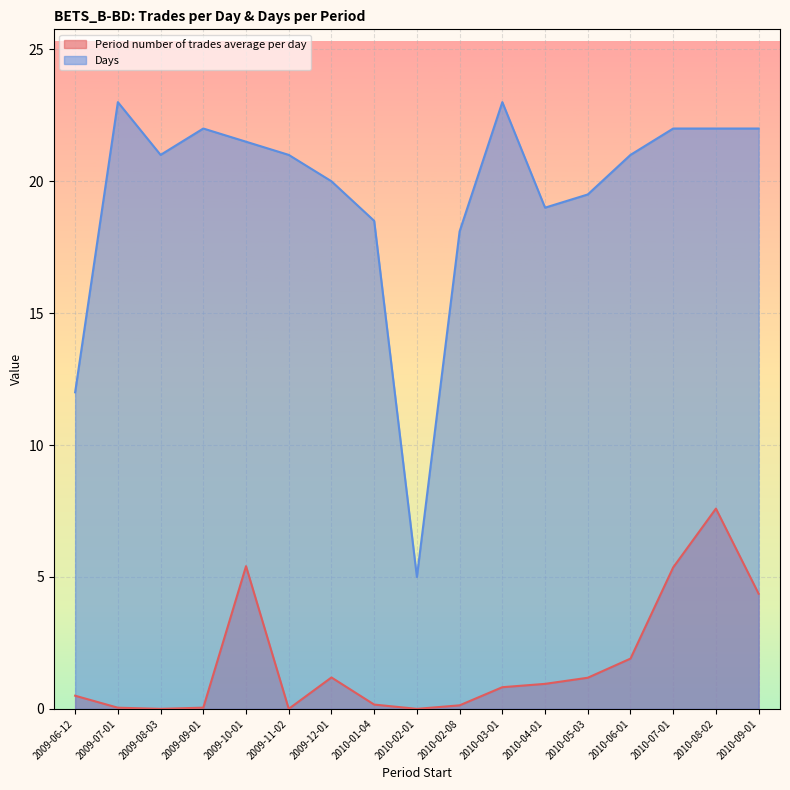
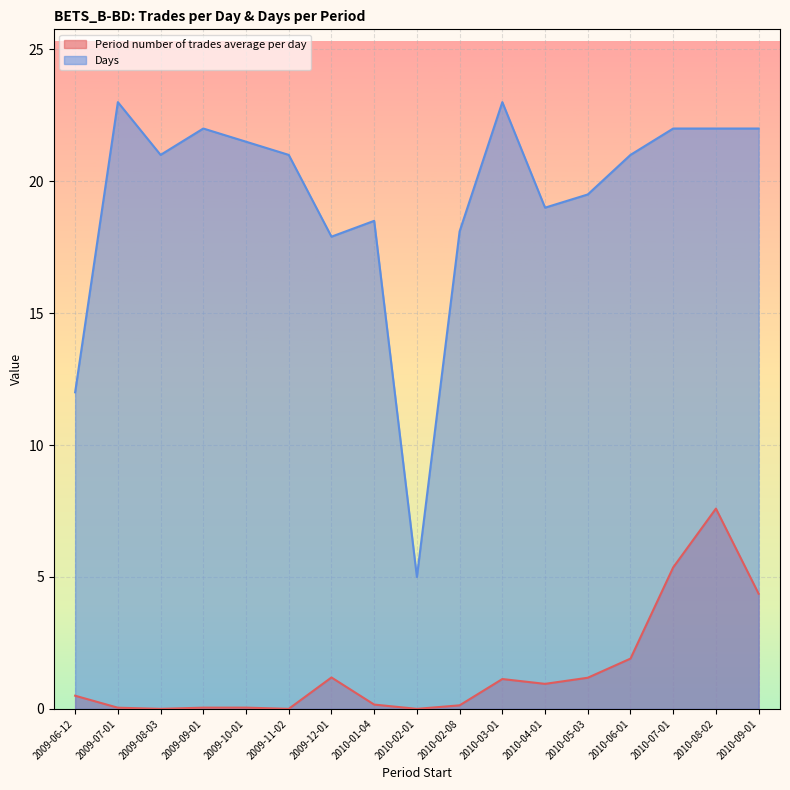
  {
    "Period number of trades average per day": {
      "2009-06-12": 0.5,
      "2009-07-01": 0.0,
      "2009-08-03": 0.0,
      "2009-09-01": 0.0,
-     "2009-10-01": 5.4,
+     "2009-10-01": 0.0,
      "2009-11-02": 0.0,
      "2009-12-01": 1.2,
      "2010-01-04": 0.2,
      "2010-02-01": 0.0,
      "2010-02-08": 0.1,
-     "2010-03-01": 0.8,
+     "2010-03-01": 1.1,
      "2010-04-01": 0.9,
      "2010-05-03": 1.2,
      "2010-06-01": 1.9,
      "2010-07-01": 5.4,
      "2010-08-02": 7.6,
      "2010-09-01": 4.4
    },
    "Days": {
      "2009-06-12": 12.0,
      "2009-07-01": 23.0,
      "2009-08-03": 21.0,
      "2009-09-01": 22.0,
      "2009-10-01": 21.5,
      "2009-11-02": 21.0,
-     "2009-12-01": 20.0,
+     "2009-12-01": 17.9,
      "2010-01-04": 18.5,
      "2010-02-01": 5.0,
      "2010-02-08": 18.1,
      "2010-03-01": 23.0,
      "2010-04-01": 19.0,
      "2010-05-03": 19.5,
      "2010-06-01": 21.0,
      "2010-07-01": 22.0,
      "2010-08-02": 22.0,
      "2010-09-01": 22.0
    }
  }
